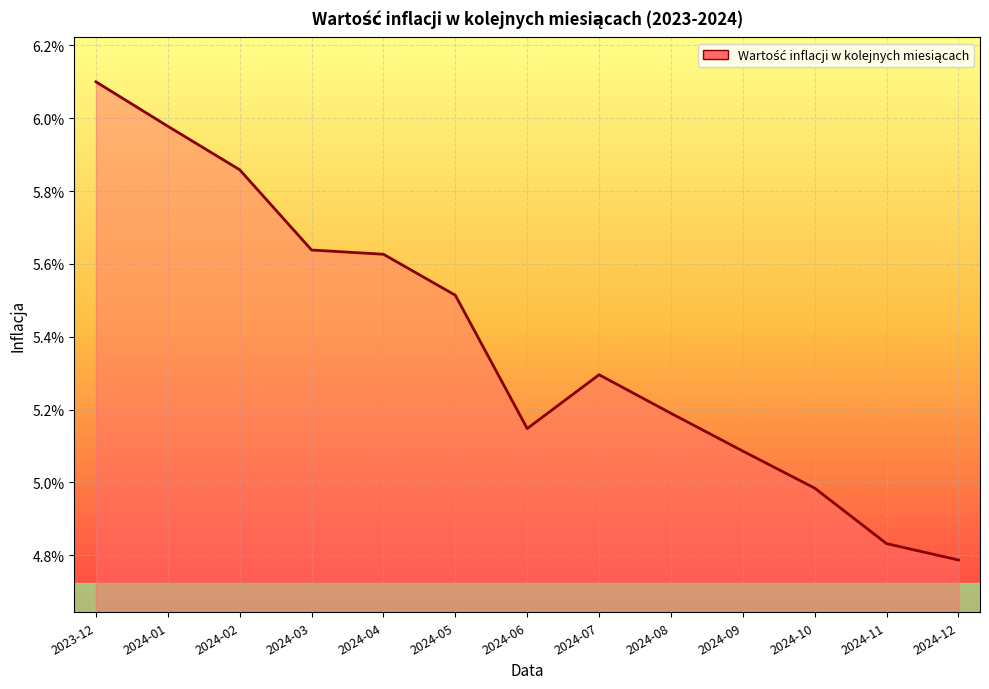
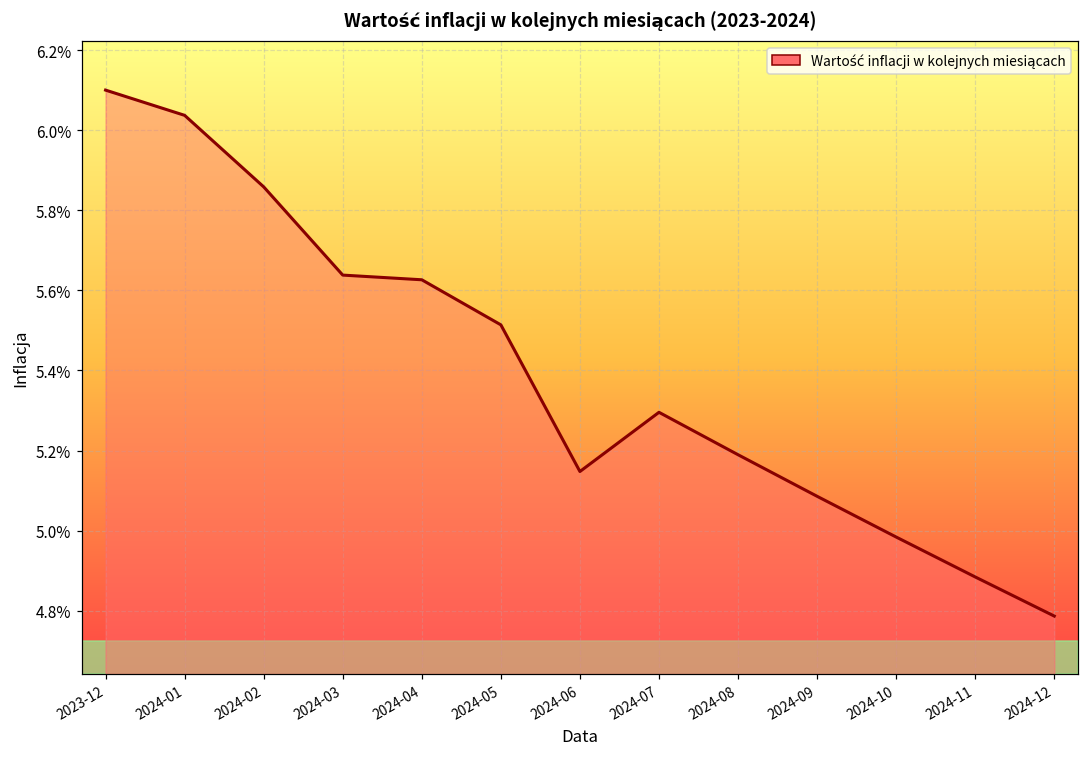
  {
    "2023-12": "6.10%",
-   "2024-01": "5.98%",
+   "2024-01": "6.04%",
    "2024-02": "5.86%",
    "2024-03": "5.64%",
    "2024-04": "5.63%",
    "2024-05": "5.51%",
    "2024-06": "5.15%",
    "2024-07": "5.30%",
    "2024-08": "5.19%",
    "2024-09": "5.09%",
    "2024-10": "4.98%",
-   "2024-11": "4.83%",
+   "2024-11": "4.88%",
    "2024-12": "4.79%"
  }
